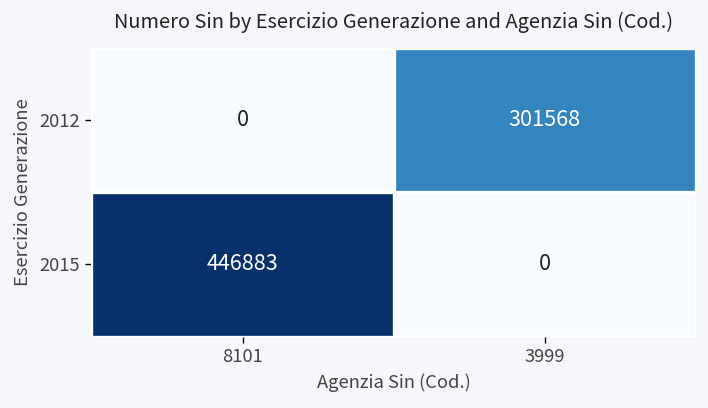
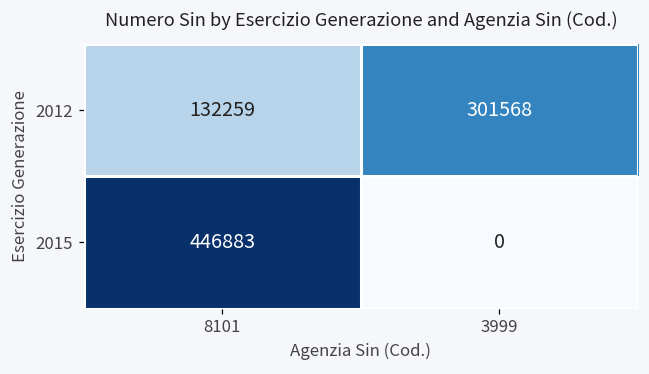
  {
    "2012": {
-     "8101": 0,
+     "8101": 132259,
      "3999": 301568
    },
    "2015": {
      "8101": 446883,
      "3999": 0
    }
  }
